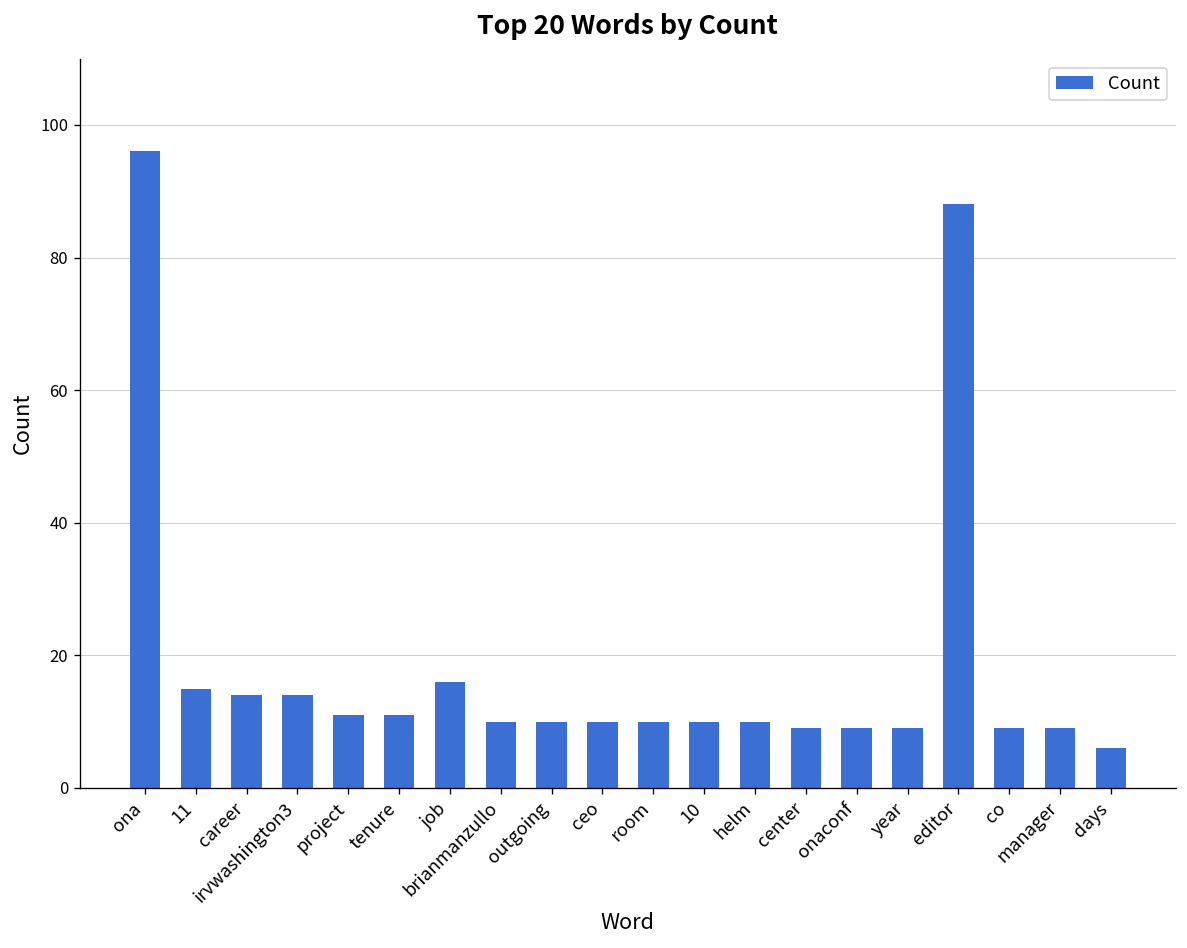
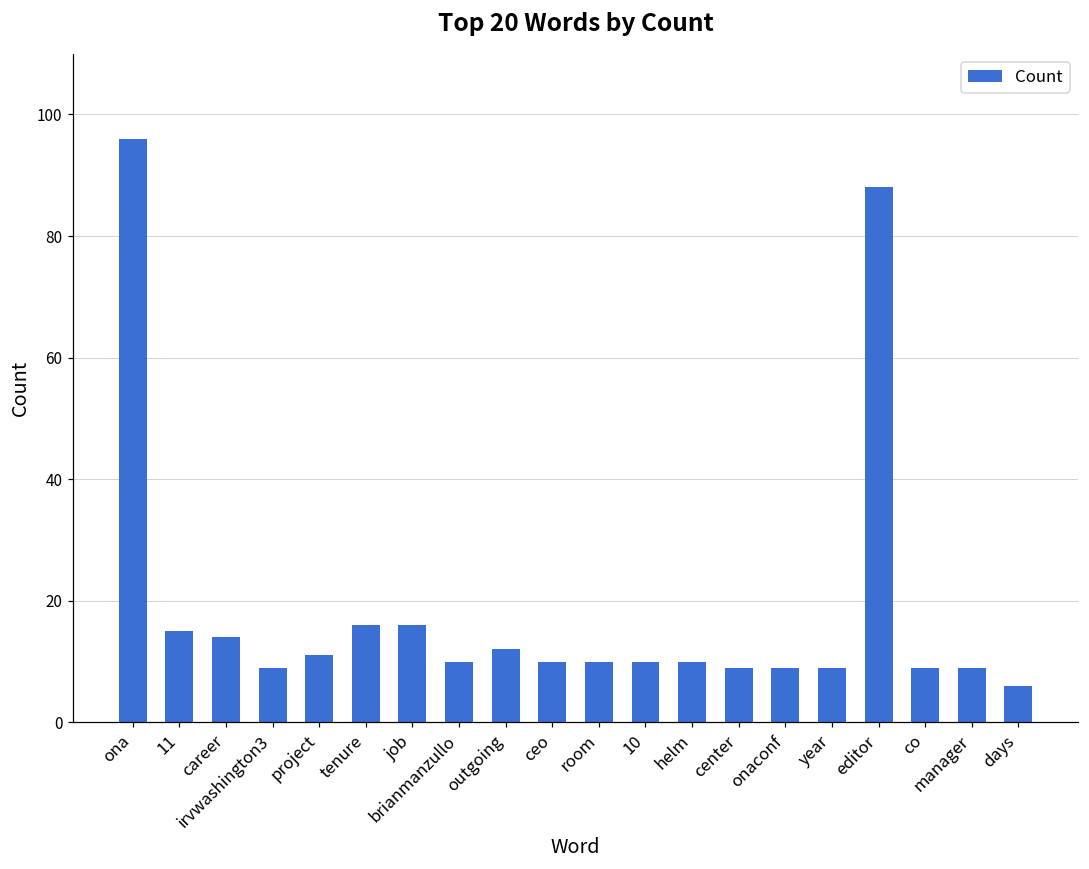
  {
    "ona": 96,
    "11": 15,
    "career": 14,
-   "irvwashington3": 14,
+   "irvwashington3": 9,
    "project": 11,
-   "tenure": 11,
+   "tenure": 16,
    "job": 16,
    "brianmanzullo": 10,
-   "outgoing": 10,
+   "outgoing": 12,
    "ceo": 10,
    "room": 10,
    "10": 10,
    "helm": 10,
    "center": 9,
    "onaconf": 9,
    "year": 9,
    "editor": 88,
    "co": 9,
    "manager": 9,
    "days": 6
  }
